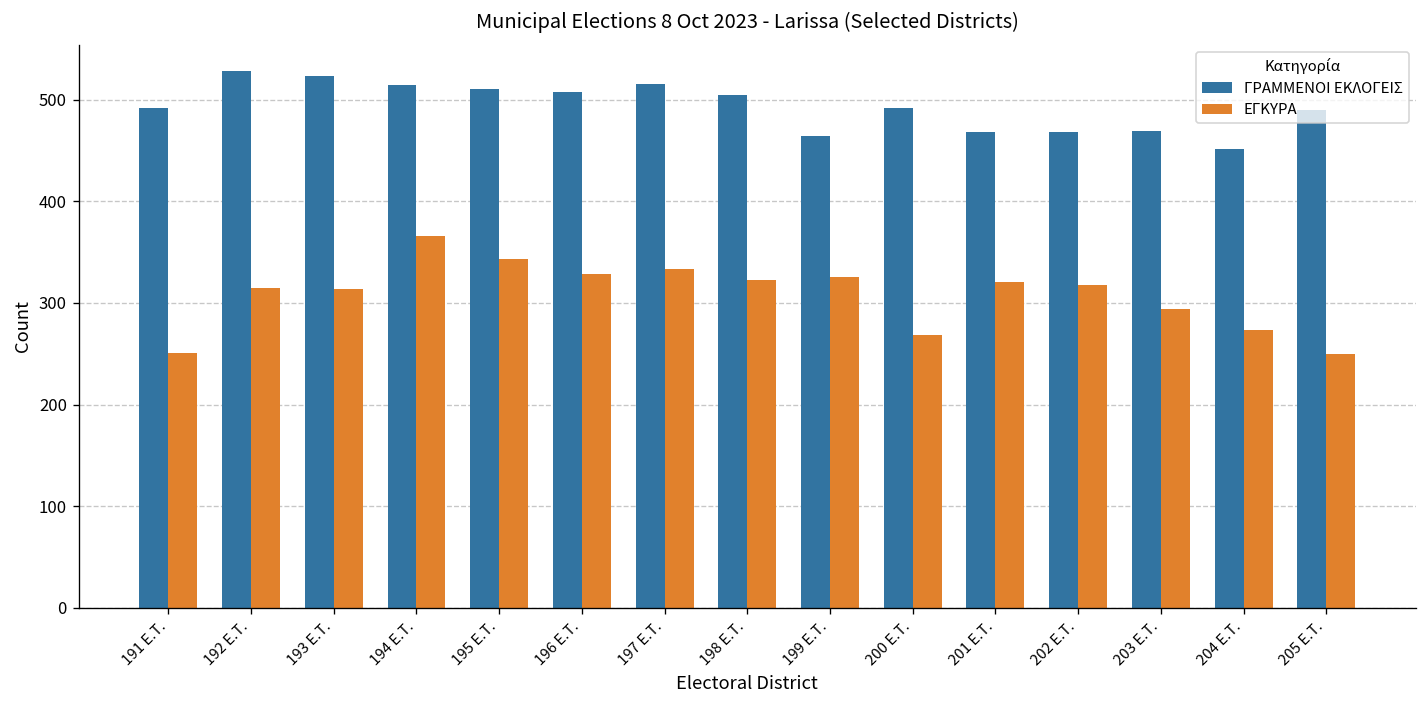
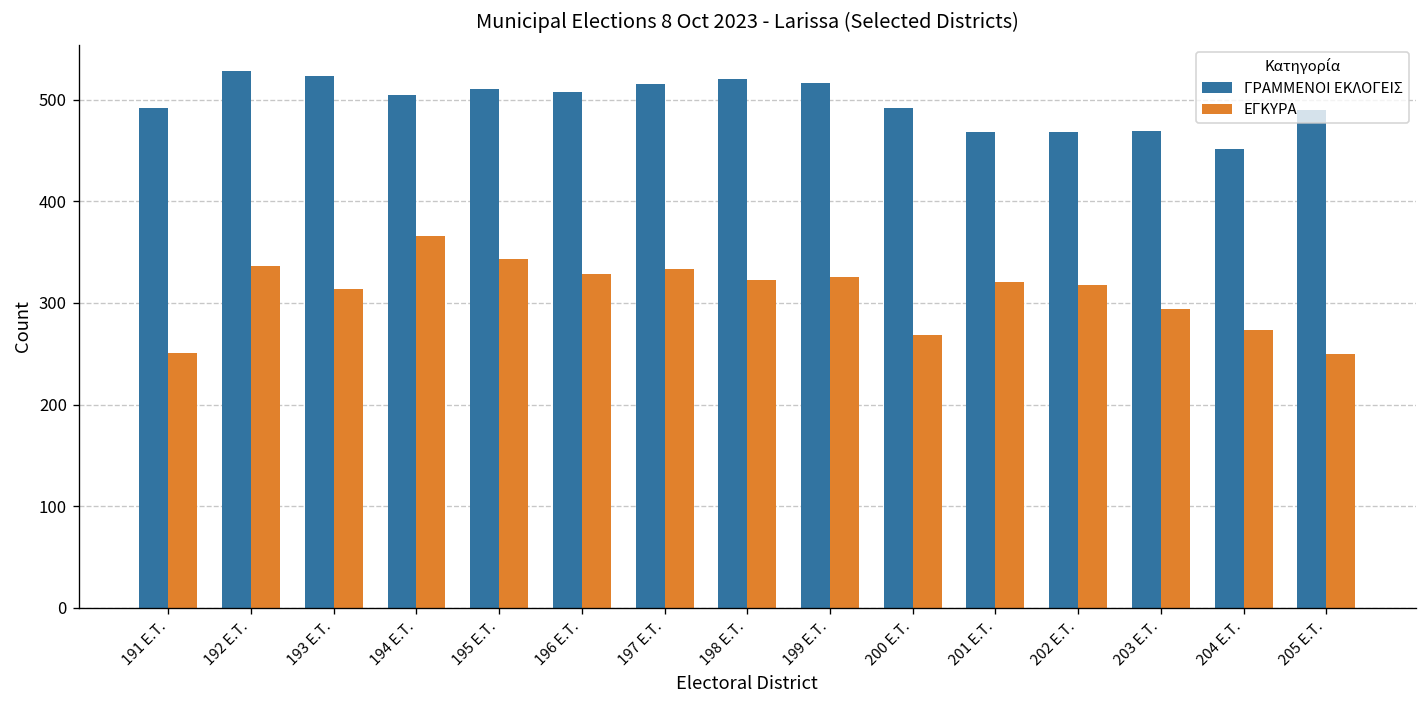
  {
    "ΓΡΑΜΜΕΝΟΙ ΕΚΛΟΓΕΙΣ": {
      "191 E.T.": 490,
      "192 E.T.": 530,
      "193 E.T.": 520,
-     "194 E.T.": 520,
+     "194 E.T.": 510,
      "195 E.T.": 510,
      "196 E.T.": 510,
      "197 E.T.": 520,
-     "198 E.T.": 510,
-     "199 E.T.": 460,
+     "198 E.T.": 520,
+     "199 E.T.": 520,
      "200 E.T.": 490,
      "201 E.T.": 470,
      "202 E.T.": 470,
      "203 E.T.": 470,
      "204 E.T.": 450
    },
    "ΕΓΚΥΡΑ": {
      "191 E.T.": 250,
-     "192 E.T.": 320,
+     "192 E.T.": 340,
      "193 E.T.": 310,
      "194 E.T.": 370,
      "195 E.T.": 340,
      "196 E.T.": 330,
      "197 E.T.": 330,
      "198 E.T.": 320,
      "199 E.T.": 330,
      "200 E.T.": 270,
      "201 E.T.": 320,
      "202 E.T.": 320,
      "203 E.T.": 290,
      "204 E.T.": 270,
      "205 E.T.": 250
    }
  }
